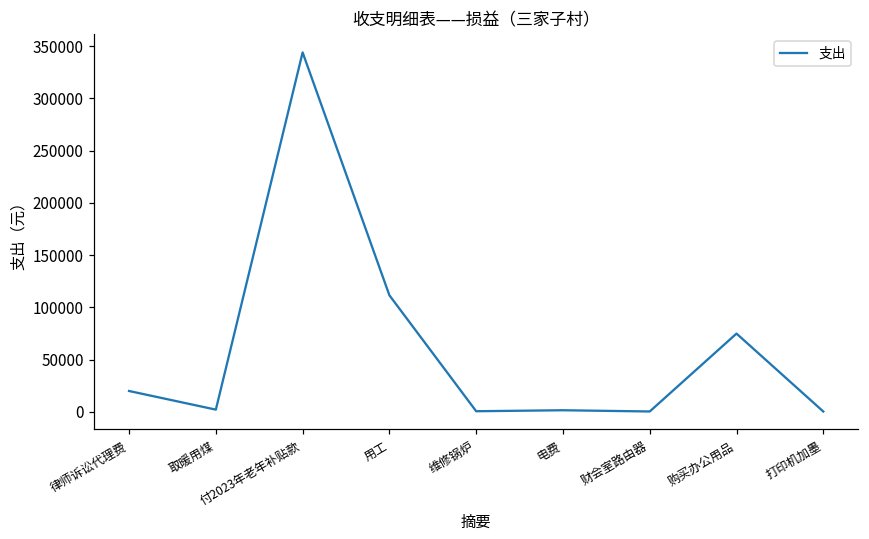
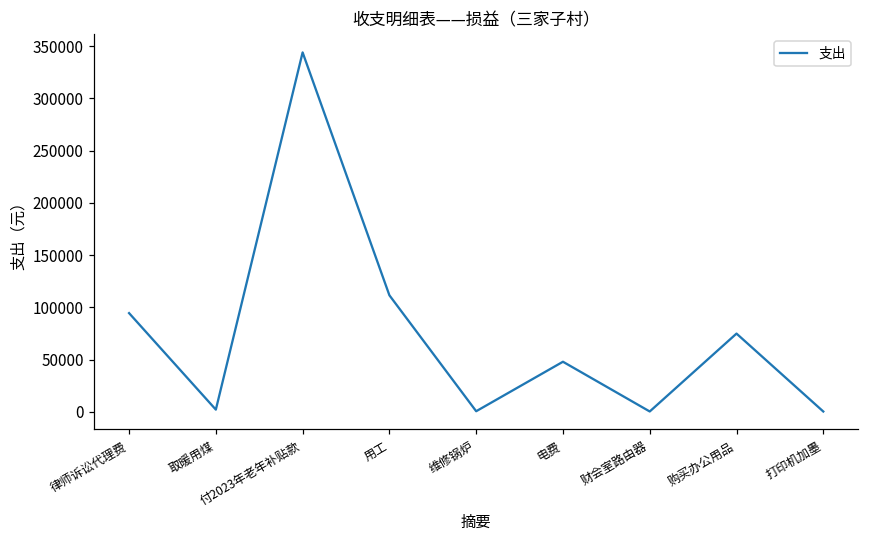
  {
-   "律师诉讼代理费": 20000,
+   "律师诉讼代理费": 90000,
    "取暖用煤": 0,
    "付2023年老年补贴款": 340000,
    "用工": 110000,
    "维修锅炉": 0,
-   "电费": 0,
+   "电费": 50000,
    "财会室路由器": 0,
    "购买办公用品": 70000,
    "打印机加墨": 0
  }
